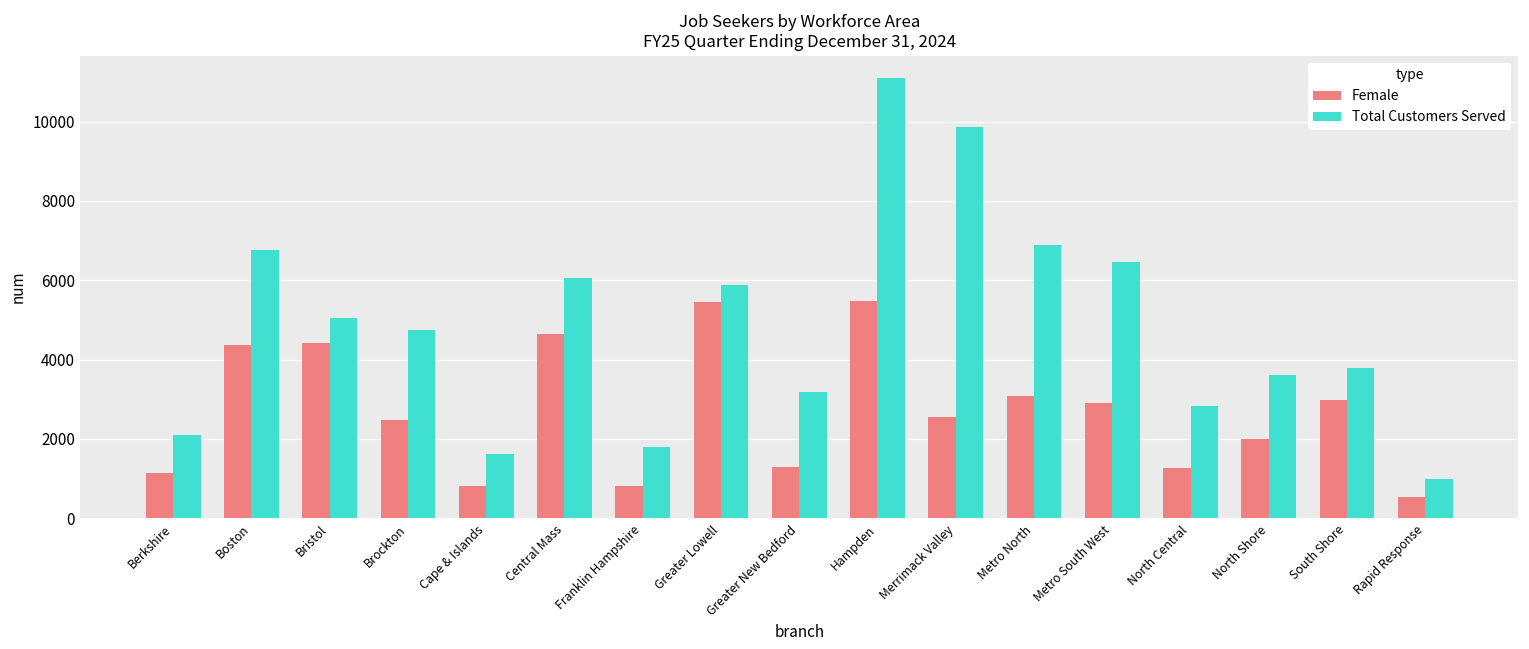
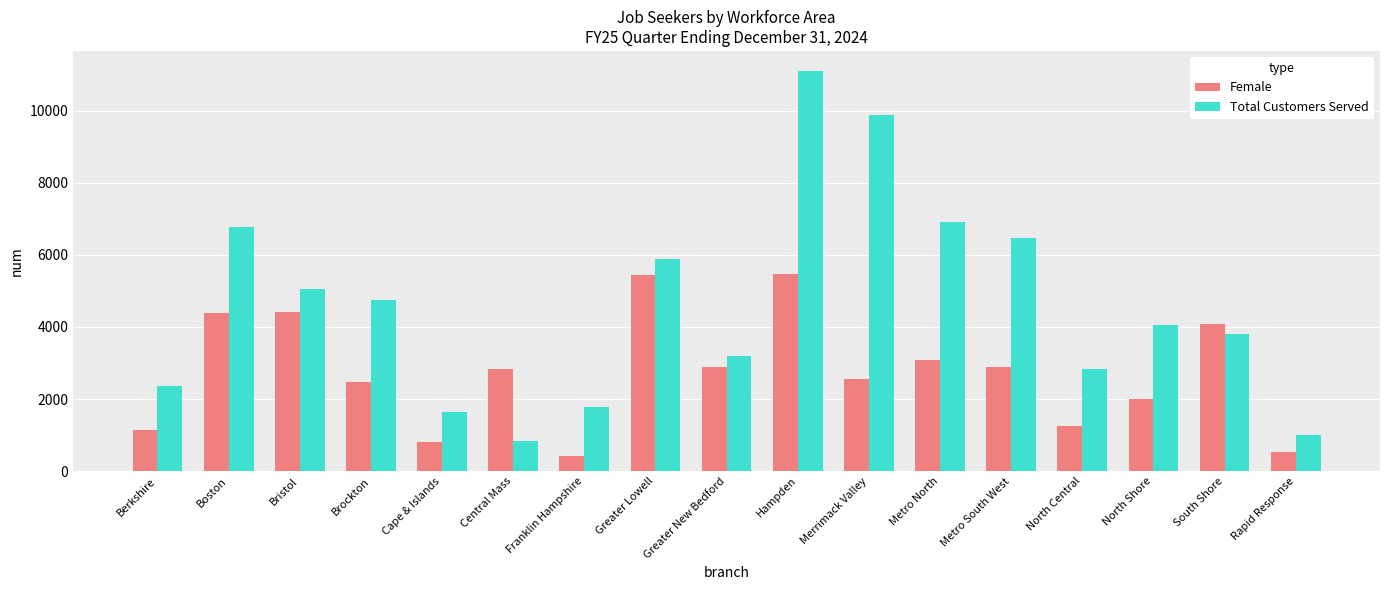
  {
    "Female": {
      "Berkshire": 1100,
      "Boston": 4400,
      "Bristol": 4400,
      "Brockton": 2500,
      "Cape & Islands": 800,
-     "Central Mass": 4700,
-     "Franklin Hampshire": 800,
+     "Central Mass": 2800,
+     "Franklin Hampshire": 400,
      "Greater Lowell": 5400,
-     "Greater New Bedford": 1300,
+     "Greater New Bedford": 2900,
      "Hampden": 5500,
      "Merrimack Valley": 2600,
      "Metro North": 3100,
      "Metro South West": 2900,
      "North Central": 1300,
      "North Shore": 2000,
-     "South Shore": 3000,
+     "South Shore": 4100,
      "Rapid Response": 500
    },
    "Total Customers Served": {
-     "Berkshire": 2100,
+     "Berkshire": 2400,
      "Boston": 6800,
      "Bristol": 5000,
      "Brockton": 4700,
      "Cape & Islands": 1600,
-     "Central Mass": 6100,
+     "Central Mass": 800,
      "Franklin Hampshire": 1800,
      "Greater Lowell": 5900,
      "Greater New Bedford": 3200,
      "Hampden": 11100,
      "Merrimack Valley": 9900,
      "Metro North": 6900,
      "Metro South West": 6500,
      "North Central": 2800,
-     "North Shore": 3600,
+     "North Shore": 4000,
      "South Shore": 3800,
      "Rapid Response": 1000
    }
  }
